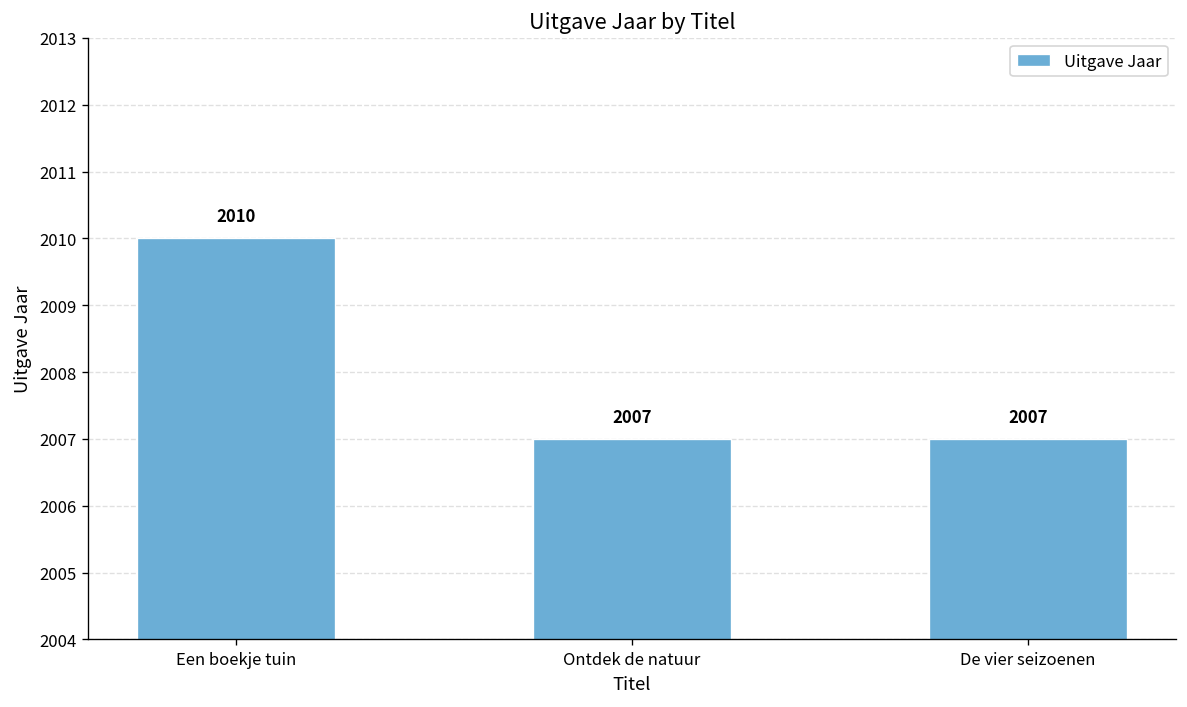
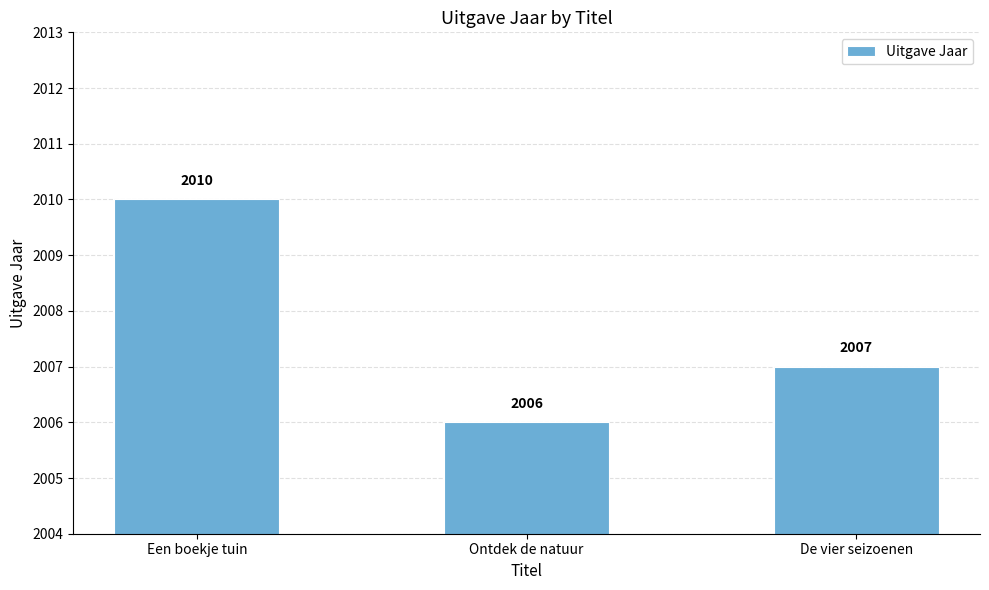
  {
    "Een boekje tuin": 2010,
-   "Ontdek de natuur": 2007,
+   "Ontdek de natuur": 2006,
    "De vier seizoenen": 2007
  }
